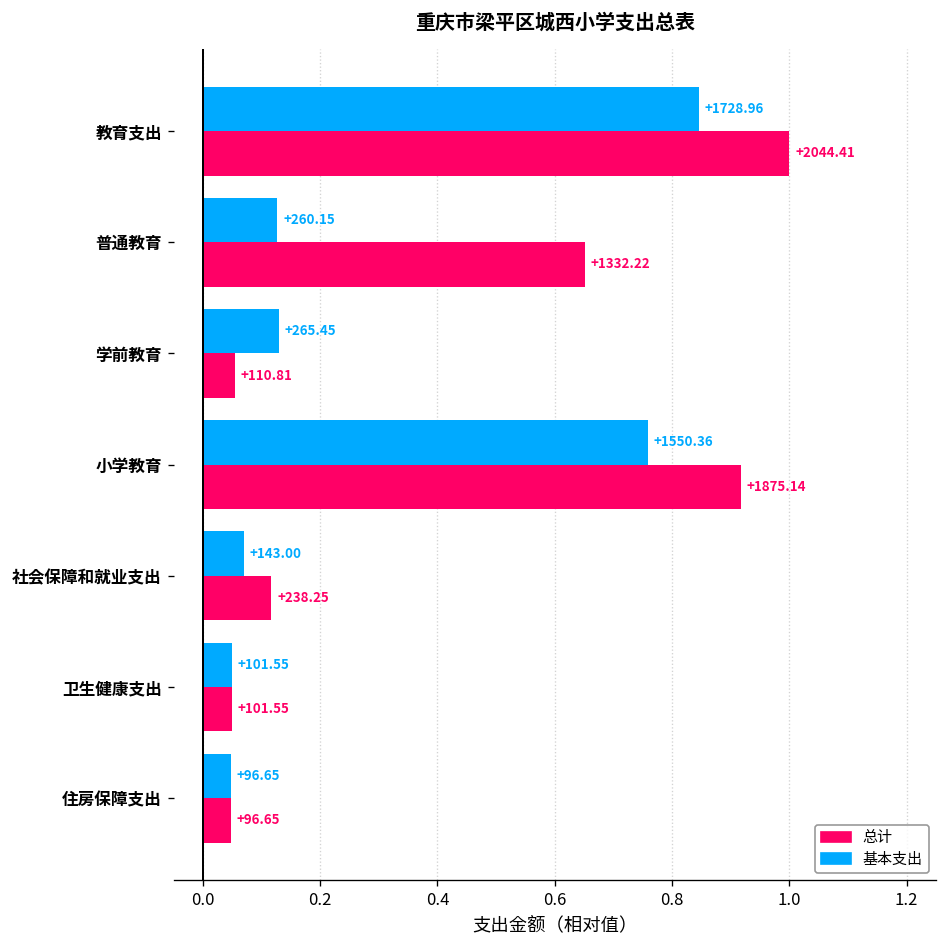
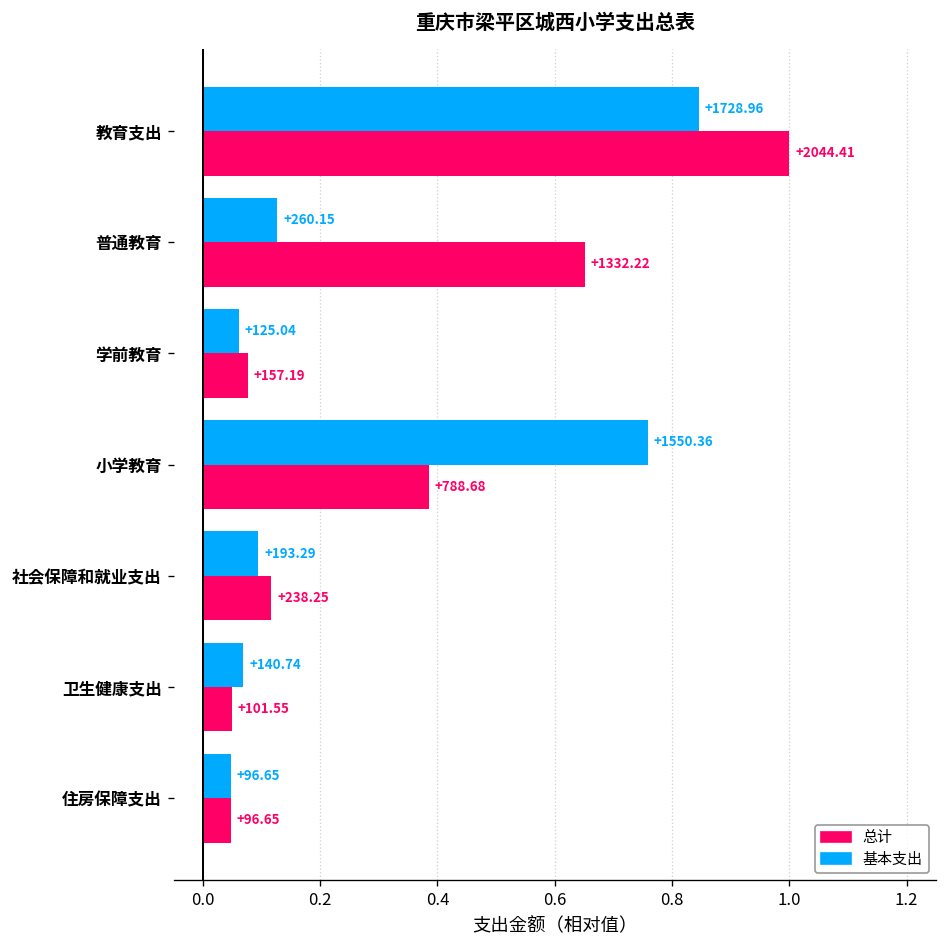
  {
    "总计": {
-     "学前教育": "+110.81",
-     "小学教育": "+1875.14"
+     "学前教育": "+157.19",
+     "小学教育": "+788.68"
    },
    "基本支出": {
-     "学前教育": "+265.45",
-     "社会保障和就业支出": "+143.00",
-     "卫生健康支出": "+101.55"
+     "学前教育": "+125.04",
+     "社会保障和就业支出": "+193.29",
+     "卫生健康支出": "+140.74"
    }
  }
